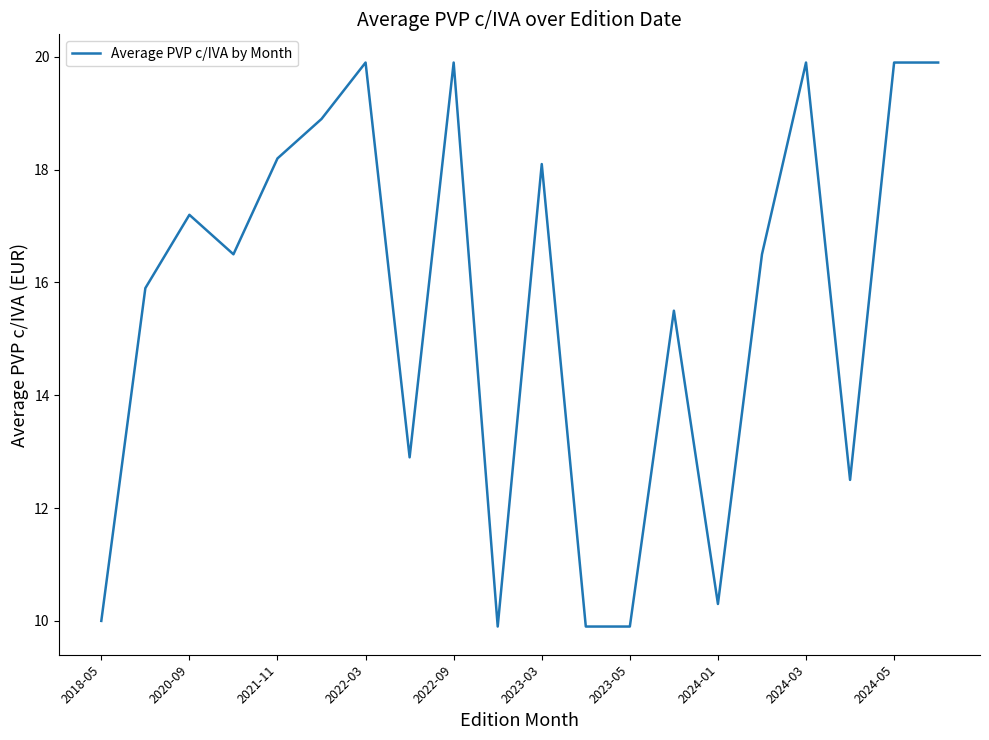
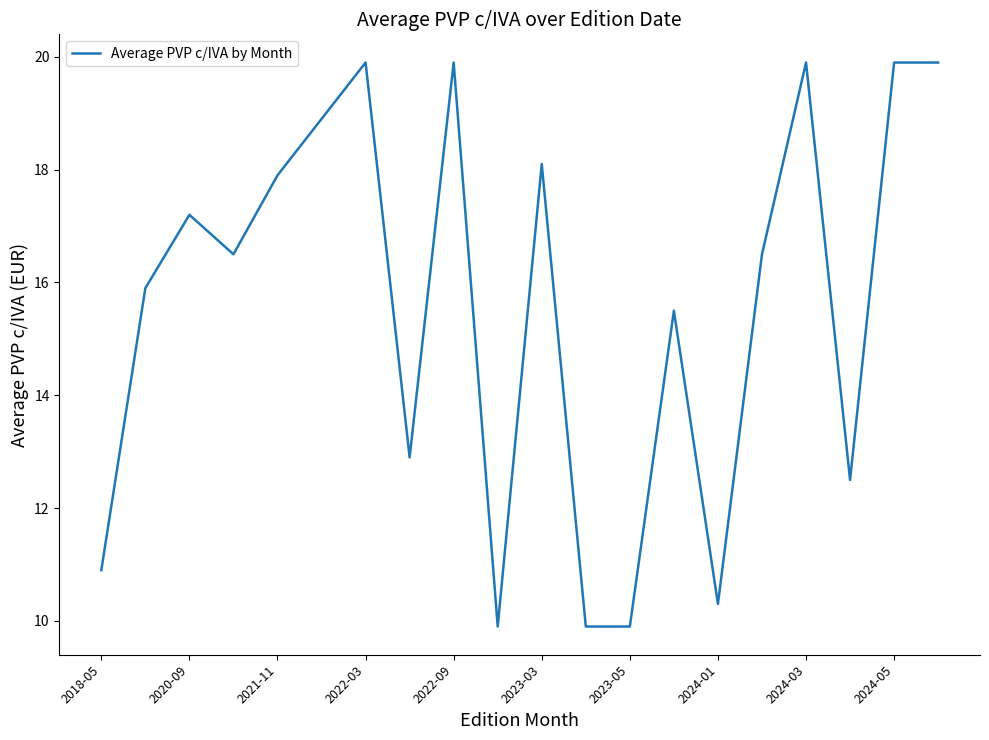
  {
-   "2018-05": 10.0,
+   "2018-05": 10.9,
    "2020-09": 17.2,
-   "2021-11": 18.2,
+   "2021-11": 17.9,
    "2022-03": 19.9,
    "2022-09": 19.9,
    "2023-03": 18.1,
    "2023-05": 9.9,
    "2024-01": 10.3,
    "2024-03": 19.9,
    "2024-05": 19.9
  }
